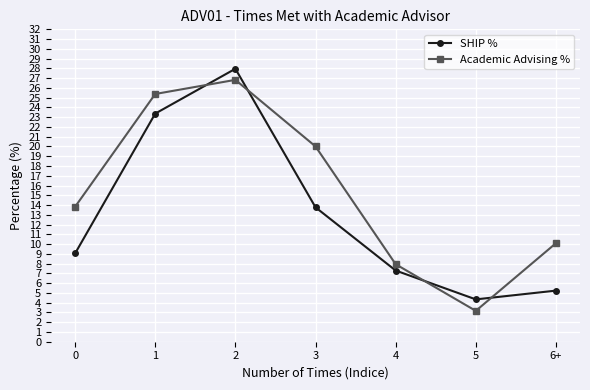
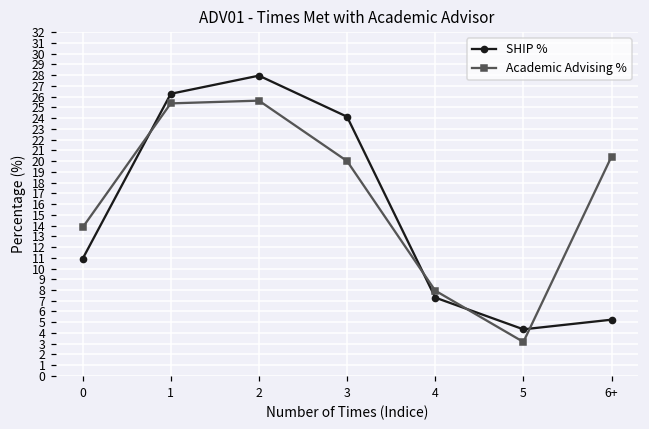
  {
    "SHIP %": {
-     "0": 9,
-     "1": 23,
+     "0": 11,
+     "1": 26,
      "2": 28,
-     "3": 14,
+     "3": 24,
      "4": 7,
      "5": 4,
      "6+": 5
    },
    "Academic Advising %": {
      "0": 14,
      "1": 25,
-     "2": 27,
+     "2": 26,
      "3": 20,
      "4": 8,
      "5": 3,
-     "6+": 10
+     "6+": 20
    }
  }
